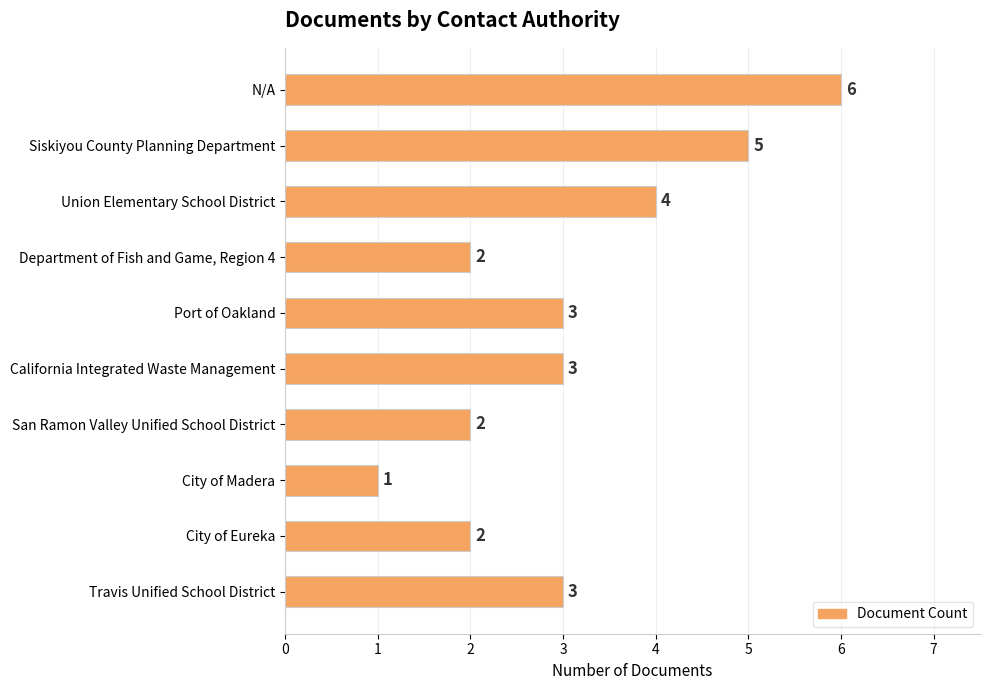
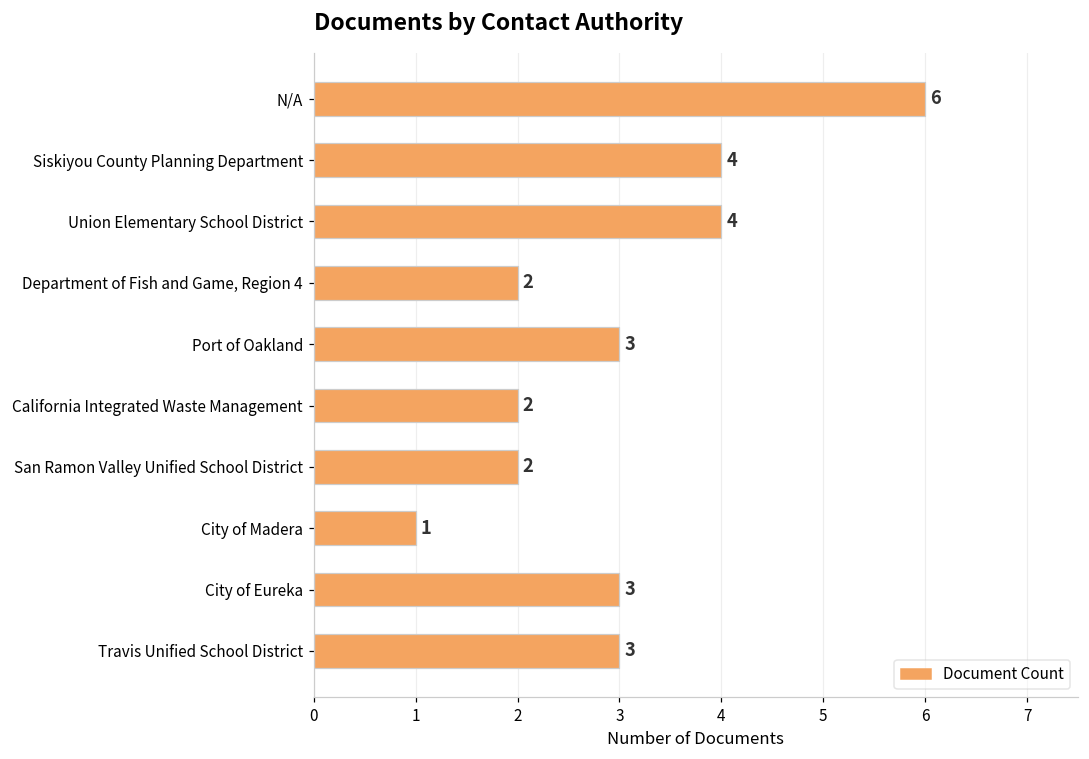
  {
    "N/A": 6,
-   "Siskiyou County Planning Department": 5,
+   "Siskiyou County Planning Department": 4,
    "Union Elementary School District": 4,
    "Department of Fish and Game, Region 4": 2,
    "Port of Oakland": 3,
-   "California Integrated Waste Management": 3,
+   "California Integrated Waste Management": 2,
    "San Ramon Valley Unified School District": 2,
    "City of Madera": 1,
-   "City of Eureka": 2,
+   "City of Eureka": 3,
    "Travis Unified School District": 3
  }
